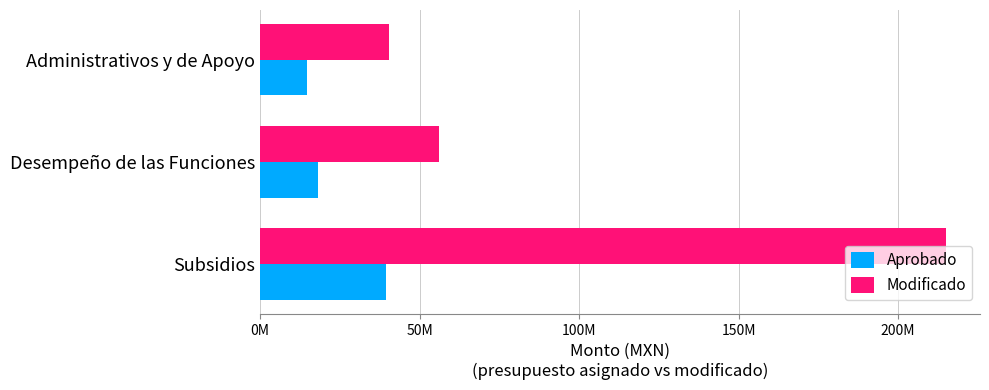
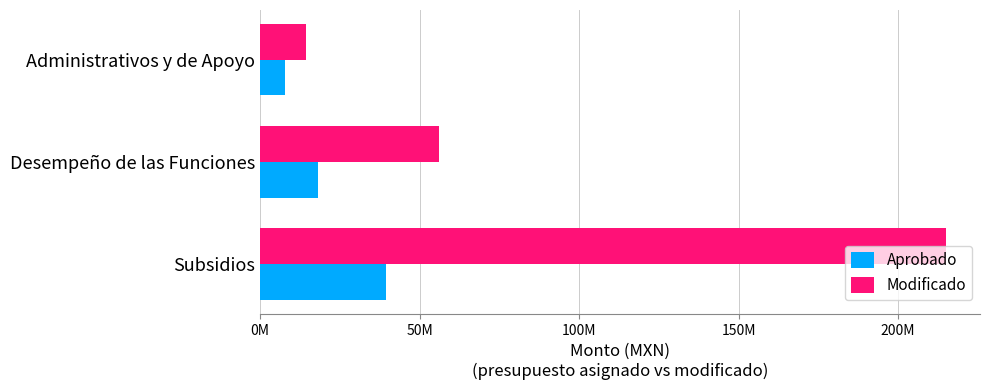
  {
    "Aprobado": {
-     "Administrativos y de Apoyo": 15000000,
+     "Administrativos y de Apoyo": 8000000,
      "Desempeño de las Funciones": 18000000,
      "Subsidios": 40000000
    },
    "Modificado": {
-     "Administrativos y de Apoyo": 40000000,
+     "Administrativos y de Apoyo": 14000000,
      "Desempeño de las Funciones": 56000000
    }
  }
